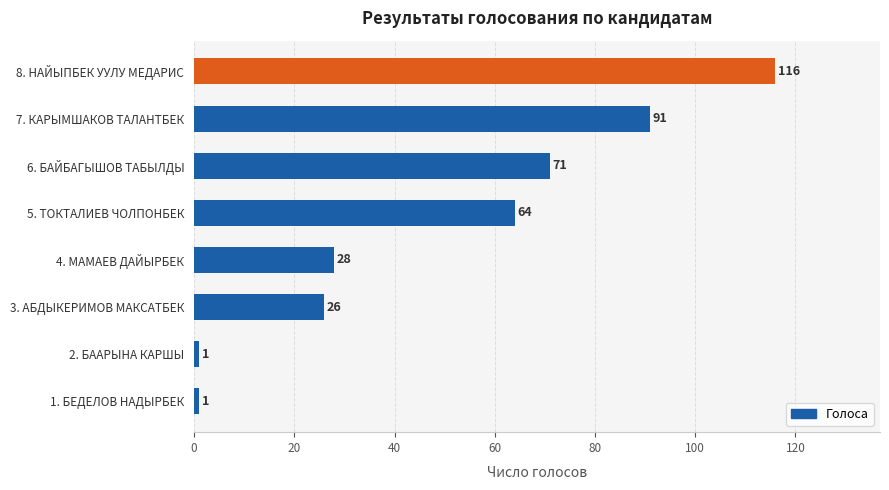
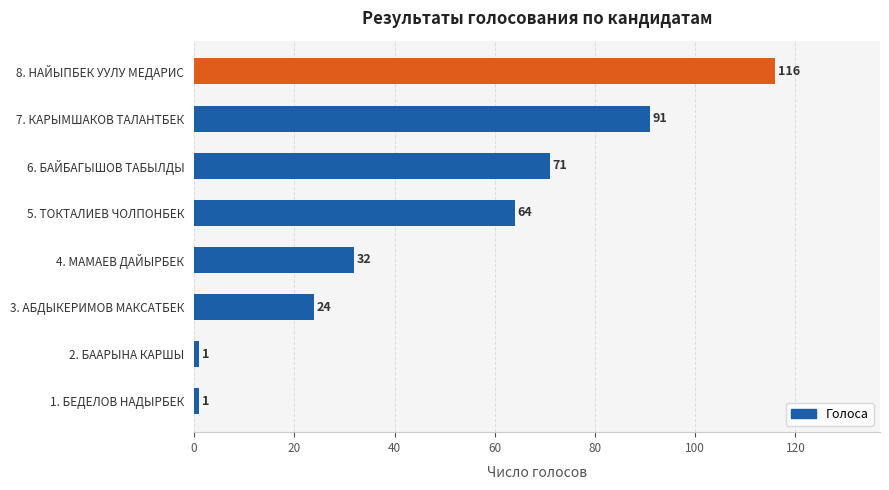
  {
    "8. НАЙЫПБЕК УУЛУ МЕДАРИС": 116,
    "7. КАРЫМШАКОВ ТАЛАНТБЕК": 91,
    "6. БАЙБАГЫШОВ ТАБЫЛДЫ": 71,
    "5. ТОКТАЛИЕВ ЧОЛПОНБЕК": 64,
-   "4. МАМАЕВ ДАЙЫРБЕК": 28,
-   "3. АБДЫКЕРИМОВ МАКСАТБЕК": 26,
+   "4. МАМАЕВ ДАЙЫРБЕК": 32,
+   "3. АБДЫКЕРИМОВ МАКСАТБЕК": 24,
    "2. БААРЫНА КАРШЫ": 1,
    "1. БЕДЕЛОВ НАДЫРБЕК": 1
  }
